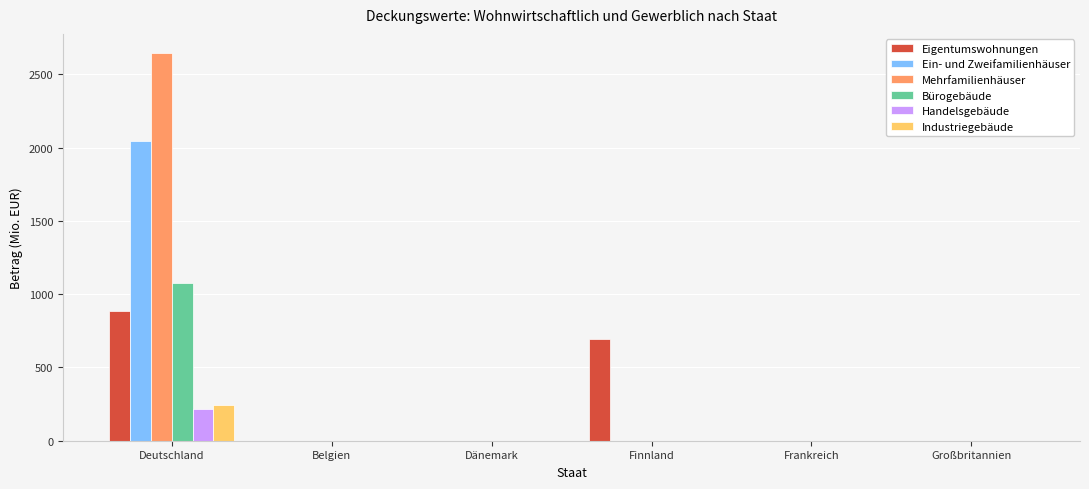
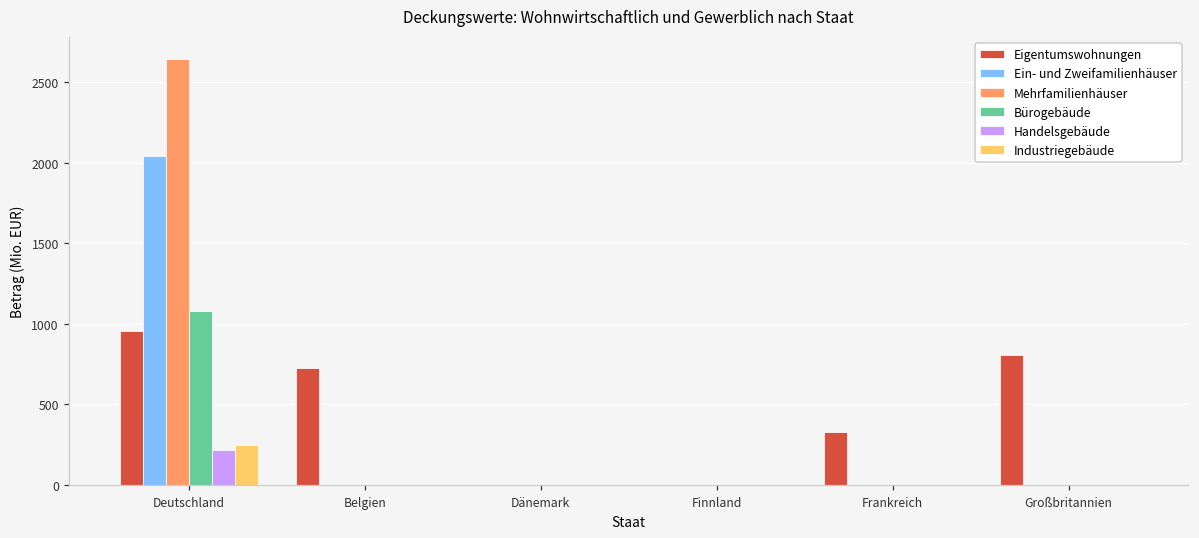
  {
    "Eigentumswohnungen": {
-     "Deutschland": 890,
-     "Belgien": 0,
+     "Deutschland": 950,
+     "Belgien": 730,
      "Dänemark": 0,
-     "Finnland": 690,
-     "Frankreich": 0,
-     "Großbritannien": 0
+     "Finnland": 0,
+     "Frankreich": 330,
+     "Großbritannien": 810
    },
    "Ein- und Zweifamilienhäuser": {
      "Deutschland": 2040,
      "Belgien": 0,
      "Dänemark": 0,
      "Finnland": 0,
      "Frankreich": 0,
      "Großbritannien": 0
    },
    "Bürogebäude": {
      "Deutschland": 1080,
      "Belgien": 0,
      "Dänemark": 0,
      "Finnland": 0,
      "Frankreich": 0,
      "Großbritannien": 0
    },
    "Handelsgebäude": {
      "Deutschland": 220,
      "Belgien": 0,
      "Dänemark": 0,
      "Finnland": 0,
      "Frankreich": 0,
      "Großbritannien": 0
    }
  }
